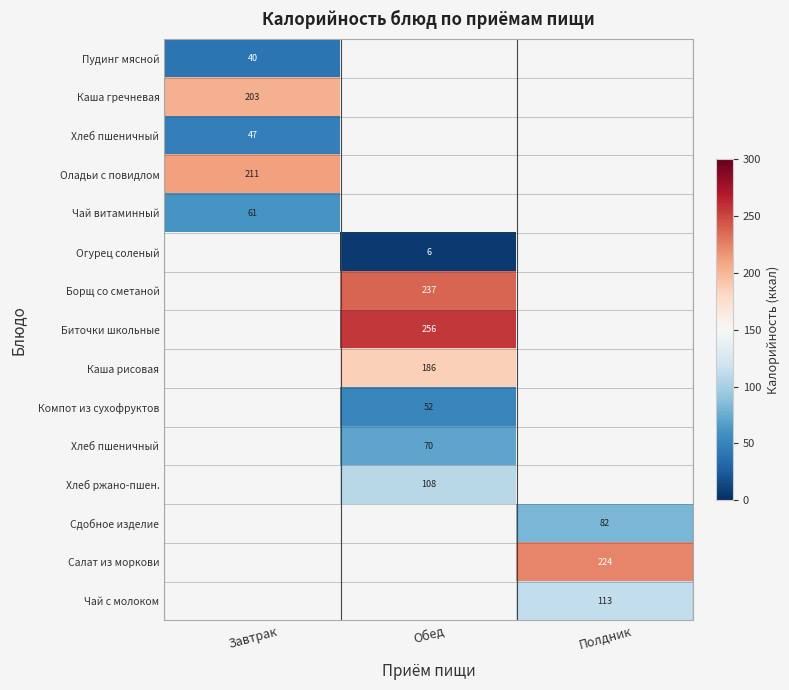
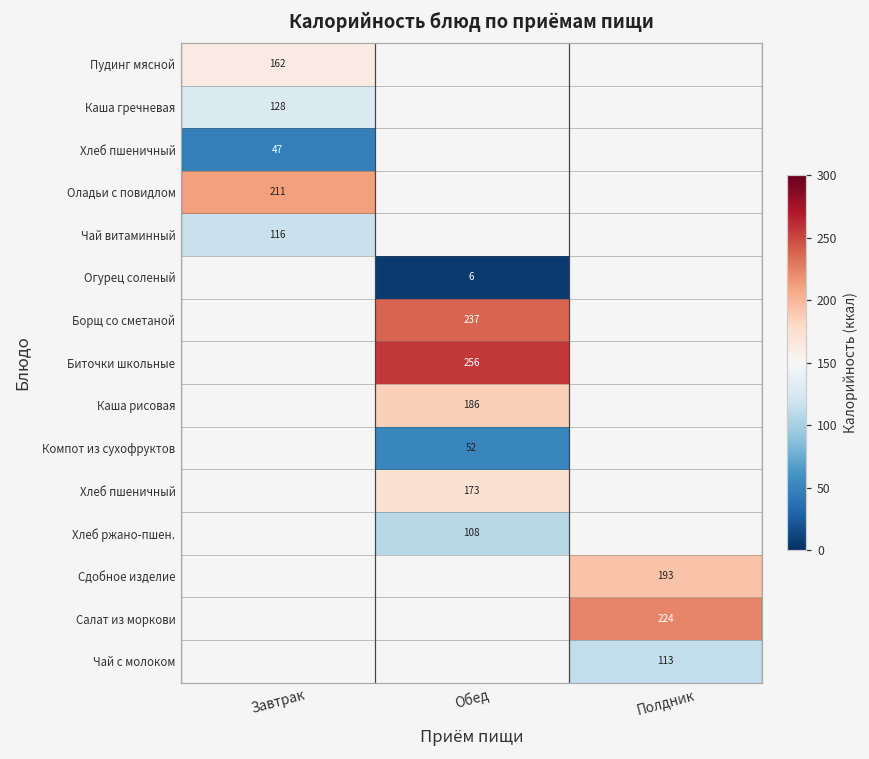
  {
    "Пудинг мясной": {
-     "Завтрак": 40
+     "Завтрак": 162
    },
    "Каша гречневая": {
-     "Завтрак": 203
+     "Завтрак": 128
    },
    "Хлеб пшеничный": {
      "Завтрак": 47,
-     "Обед": 70
+     "Обед": 173
    },
    "Оладьи с повидлом": {
      "Завтрак": 211
    },
    "Чай витаминный": {
-     "Завтрак": 61
+     "Завтрак": 116
    },
    "Огурец соленый": {
      "Обед": 6
    },
    "Борщ со сметаной": {
      "Обед": 237
    },
    "Биточки школьные": {
      "Обед": 256
    },
    "Каша рисовая": {
      "Обед": 186
    },
    "Компот из сухофруктов": {
      "Обед": 52
    },
    "Хлеб ржано-пшен.": {
      "Обед": 108
    },
    "Сдобное изделие": {
-     "Полдник": 82
+     "Полдник": 193
    },
    "Салат из моркови": {
      "Полдник": 224
    },
    "Чай с молоком": {
      "Полдник": 113
    }
  }
